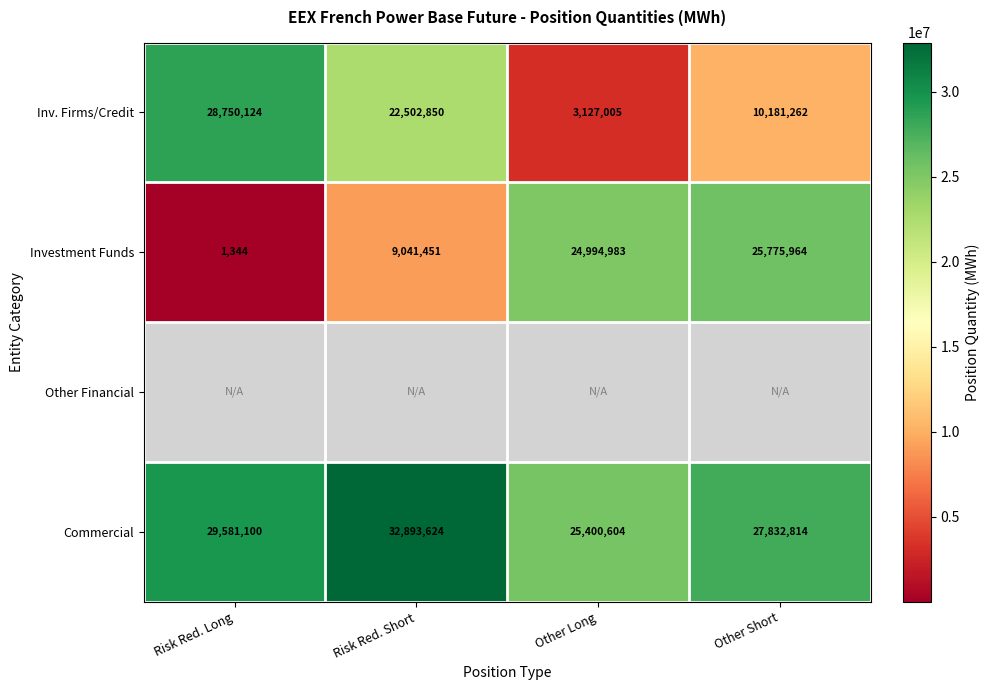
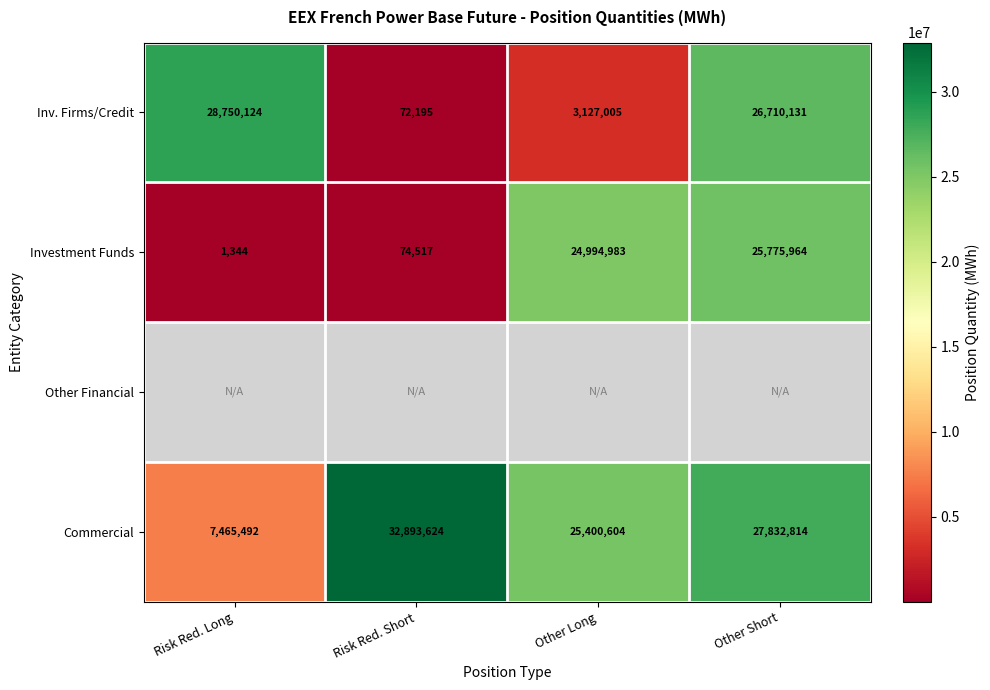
  {
    "Inv. Firms/Credit": {
      "Risk Red. Long": "28,750,124",
-     "Risk Red. Short": "22,502,850",
+     "Risk Red. Short": "72,195",
      "Other Long": "3,127,005",
-     "Other Short": "10,181,262"
+     "Other Short": "26,710,131"
    },
    "Investment Funds": {
      "Risk Red. Long": "1,344",
-     "Risk Red. Short": "9,041,451",
+     "Risk Red. Short": "74,517",
      "Other Long": "24,994,983",
      "Other Short": "25,775,964"
    },
    "Commercial": {
-     "Risk Red. Long": "29,581,100",
+     "Risk Red. Long": "7,465,492",
      "Risk Red. Short": "32,893,624",
      "Other Long": "25,400,604",
      "Other Short": "27,832,814"
    }
  }
